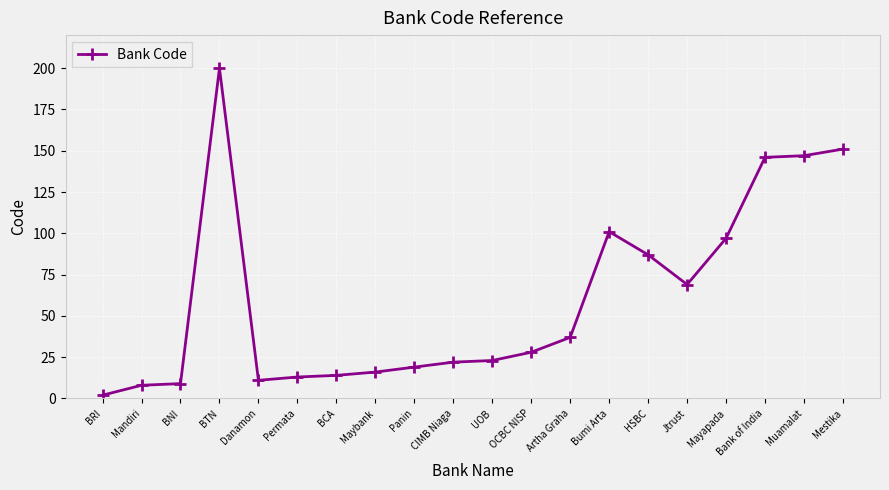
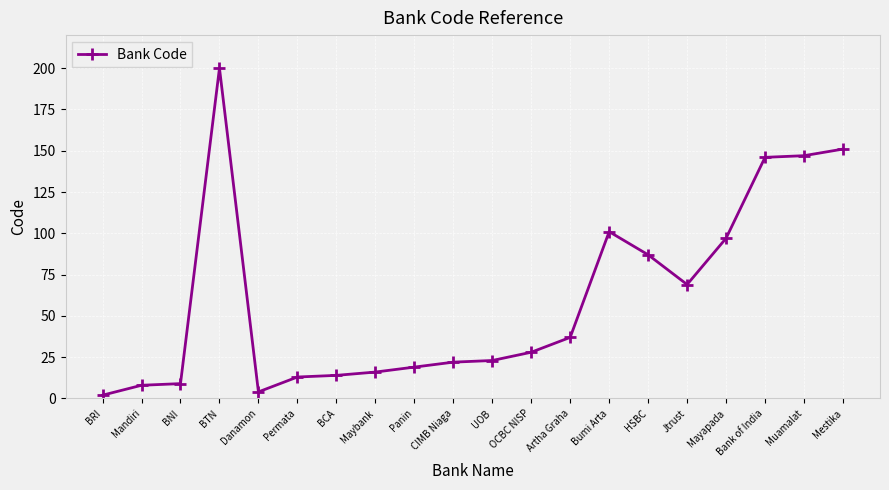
  {
    "BRI": 2,
    "Mandiri": 8,
    "BNI": 9,
    "BTN": 200,
-   "Danamon": 11,
+   "Danamon": 4,
    "Permata": 13,
    "BCA": 14,
    "Maybank": 16,
    "Panin": 19,
    "CIMB Niaga": 22,
    "UOB": 23,
    "OCBC NISP": 28,
    "Artha Graha": 37,
    "Bumi Arta": 101,
    "HSBC": 87,
    "Jtrust": 69,
    "Mayapada": 97,
    "Bank of India": 146,
    "Muamalat": 147,
    "Mestika": 151
  }
